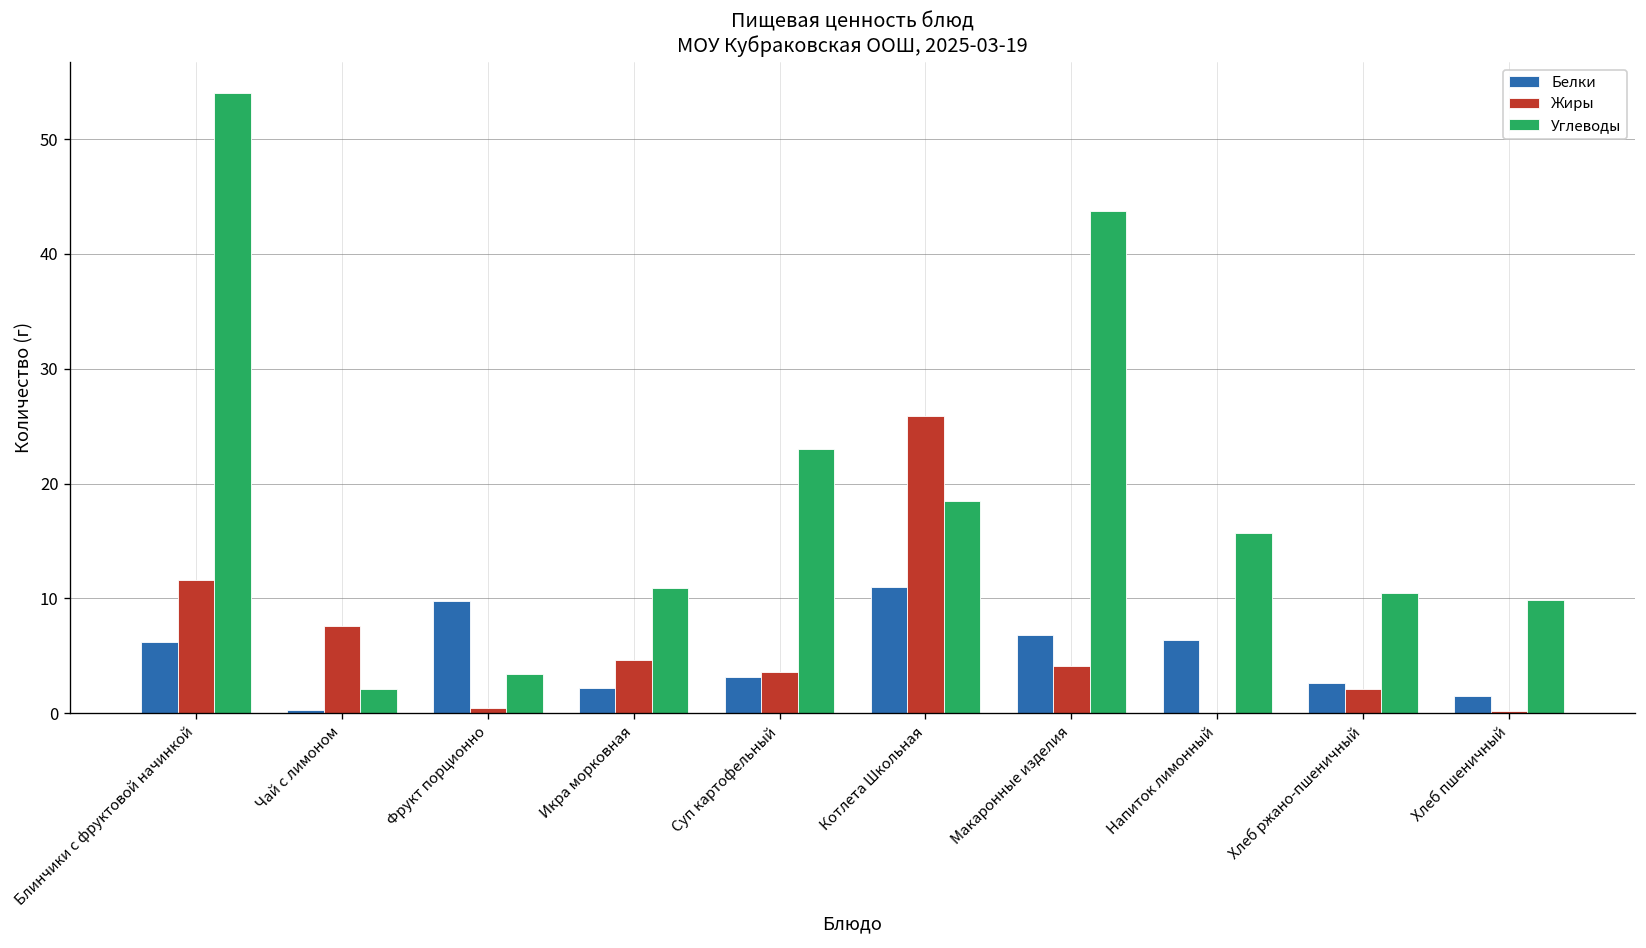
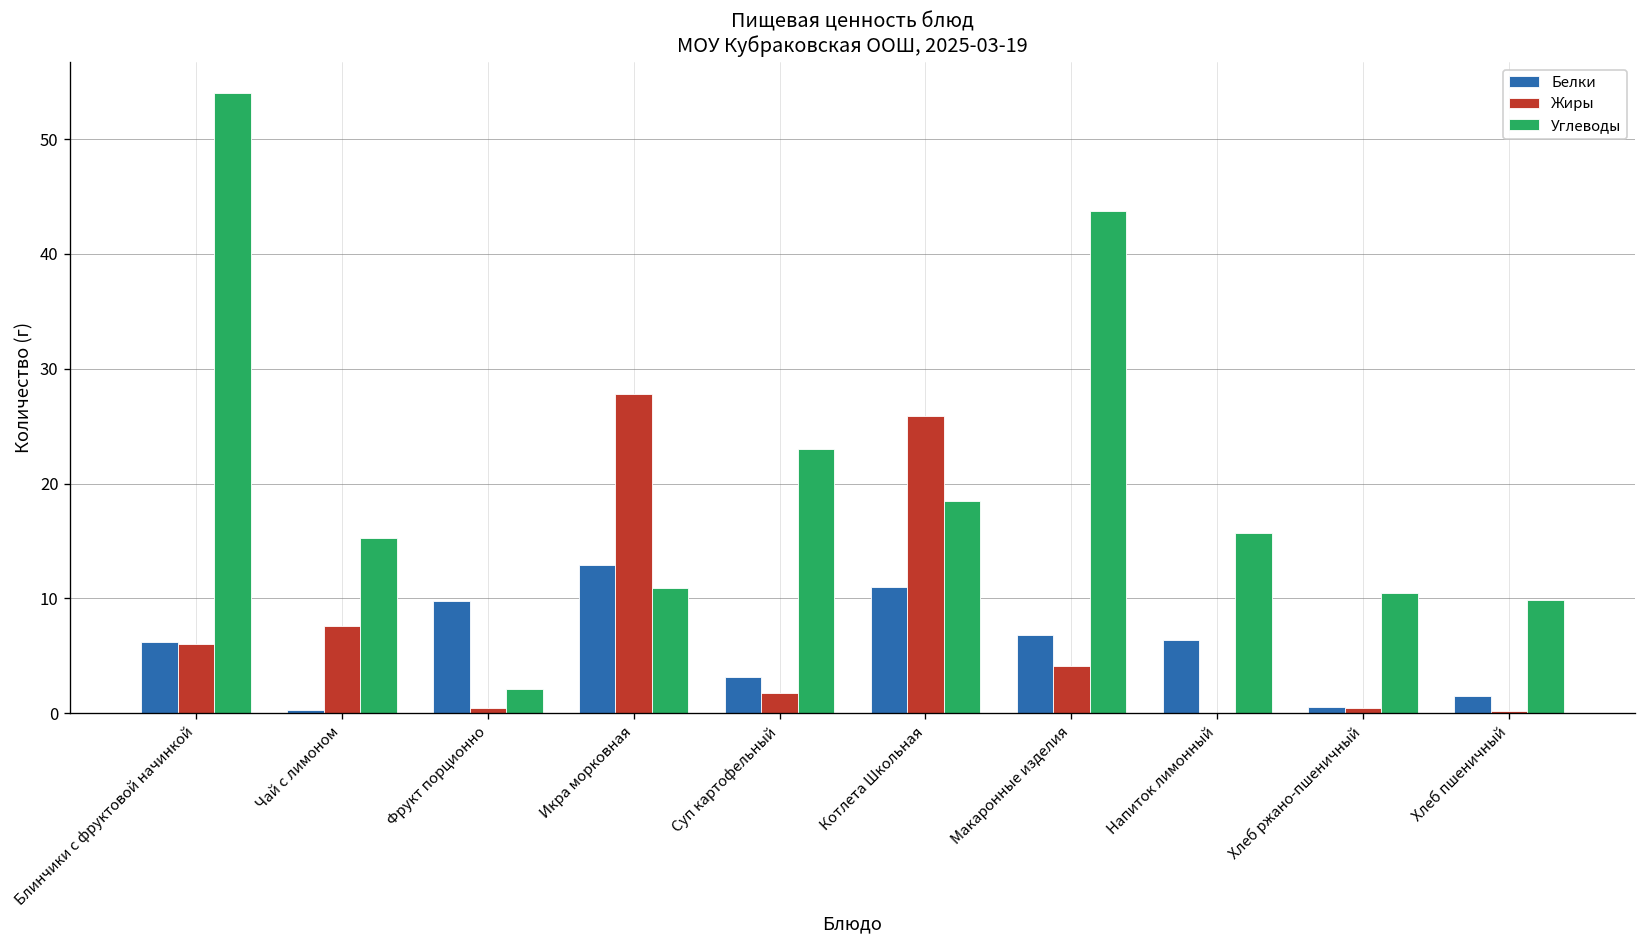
  {
    "Белки": {
      "Блинчики с фруктовой начинкой": 6,
      "Фрукт порционно": 10,
-     "Икра морковная": 2,
+     "Икра морковная": 13,
      "Суп картофельный": 3,
      "Котлета Школьная": 11,
      "Макаронные изделия": 7,
      "Напиток лимонный": 6,
-     "Хлеб ржано-пшеничный": 3,
+     "Хлеб ржано-пшеничный": 1,
      "Хлеб пшеничный": 2
    },
    "Жиры": {
-     "Блинчики с фруктовой начинкой": 12,
+     "Блинчики с фруктовой начинкой": 6,
      "Чай с лимоном": 8,
      "Фрукт порционно": 1,
-     "Икра морковная": 5,
-     "Суп картофельный": 4,
+     "Икра морковная": 28,
+     "Суп картофельный": 2,
      "Котлета Школьная": 26,
      "Макаронные изделия": 4,
      "Напиток лимонный": 0,
-     "Хлеб ржано-пшеничный": 2
+     "Хлеб ржано-пшеничный": 0
    },
    "Углеводы": {
      "Блинчики с фруктовой начинкой": 54,
-     "Чай с лимоном": 2,
-     "Фрукт порционно": 3,
+     "Чай с лимоном": 15,
+     "Фрукт порционно": 2,
      "Икра морковная": 11,
      "Суп картофельный": 23,
      "Котлета Школьная": 19,
      "Макаронные изделия": 44,
      "Напиток лимонный": 16,
      "Хлеб ржано-пшеничный": 11,
      "Хлеб пшеничный": 10
    }
  }
